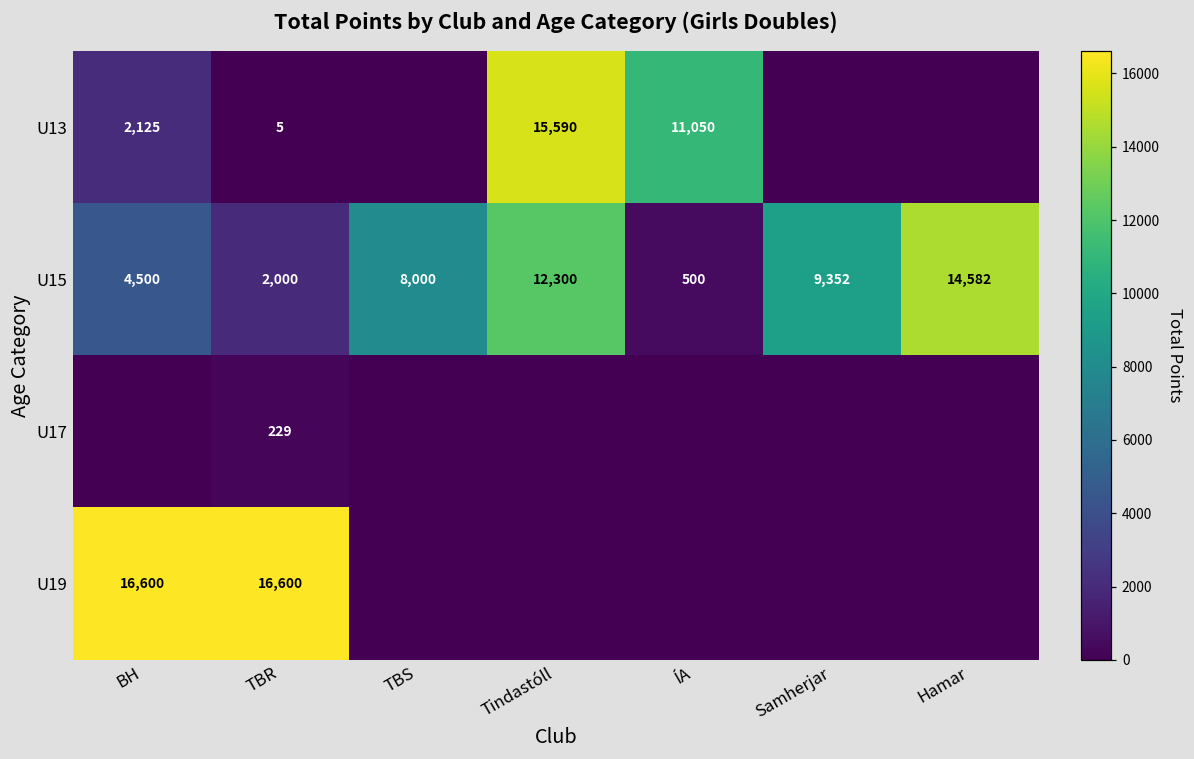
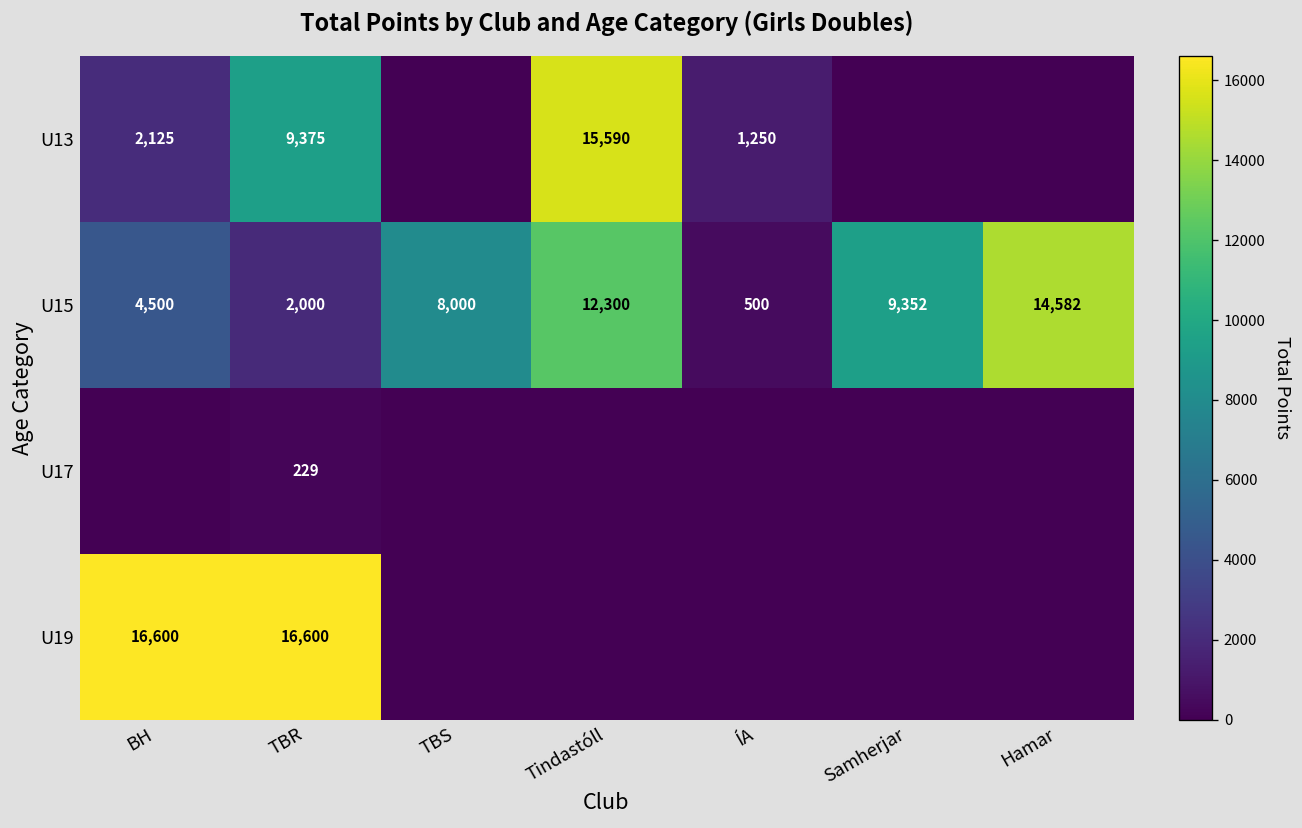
  {
    "U13": {
      "BH": "2,125",
-     "TBR": "5",
+     "TBR": "9,375",
      "Tindastóll": "15,590",
-     "ÍA": "11,050"
+     "ÍA": "1,250"
    },
    "U15": {
      "BH": "4,500",
      "TBR": "2,000",
      "TBS": "8,000",
      "Tindastóll": "12,300",
      "ÍA": "500",
      "Samherjar": "9,352",
      "Hamar": "14,582"
    },
    "U17": {
      "TBR": "229"
    },
    "U19": {
      "BH": "16,600",
      "TBR": "16,600"
    }
  }
